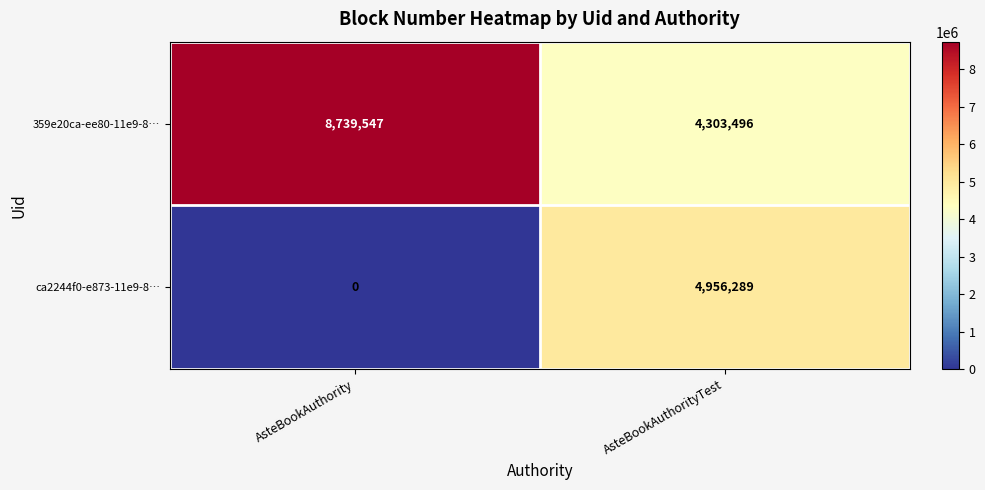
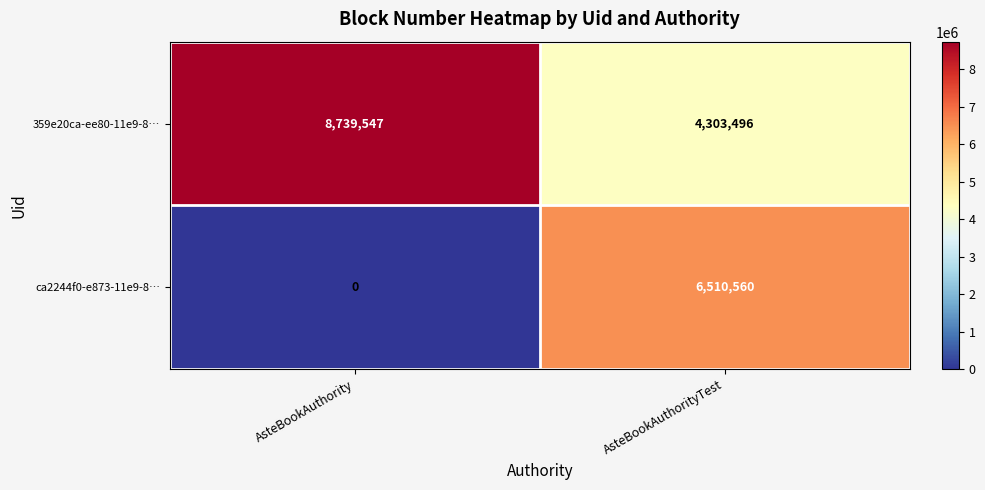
  {
    "359e20ca-ee80-11e9-8…": {
      "AsteBookAuthority": "8,739,547",
      "AsteBookAuthorityTest": "4,303,496"
    },
    "ca2244f0-e873-11e9-8…": {
      "AsteBookAuthority": "0",
-     "AsteBookAuthorityTest": "4,956,289"
+     "AsteBookAuthorityTest": "6,510,560"
    }
  }
